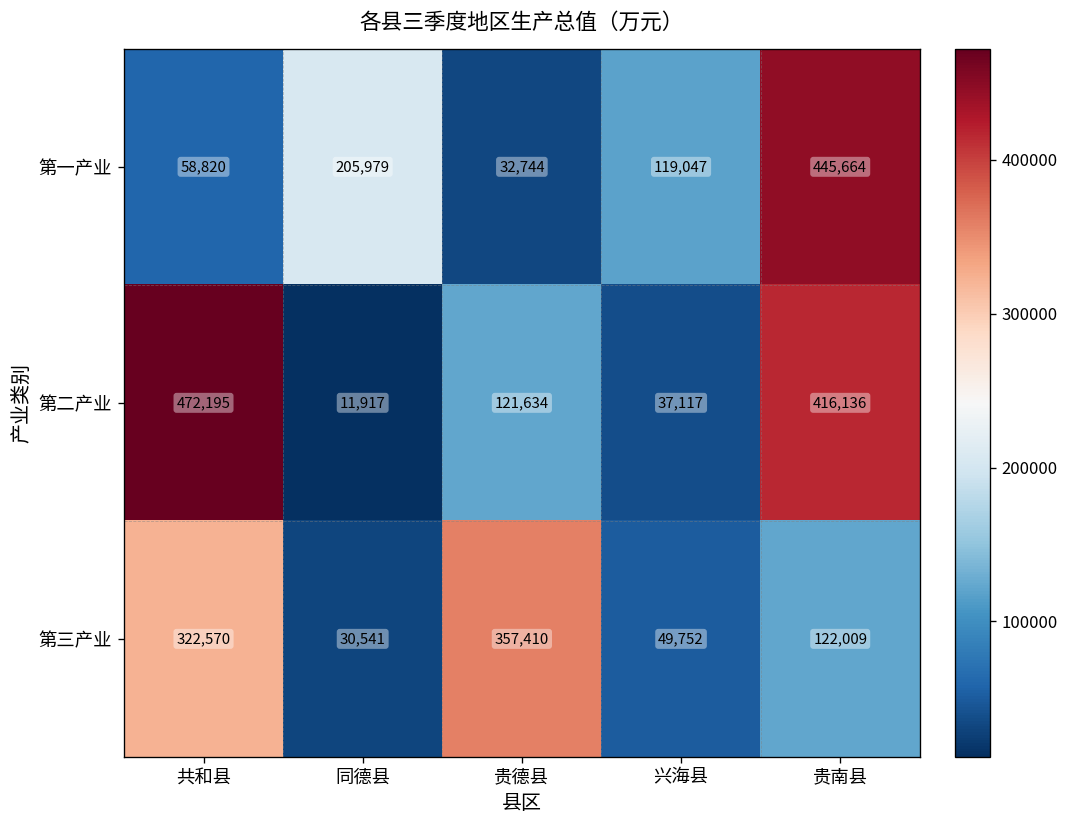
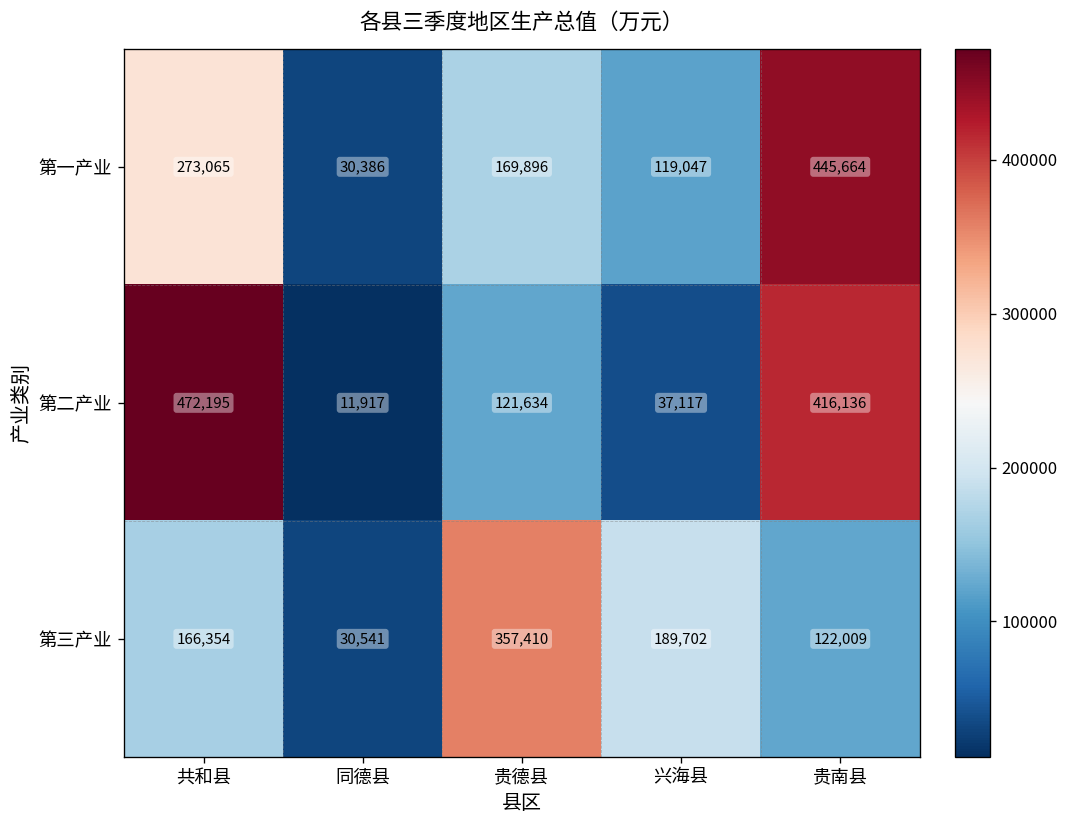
  {
    "第一产业": {
-     "共和县": "58,820",
-     "同德县": "205,979",
-     "贵德县": "32,744"
+     "共和县": "273,065",
+     "同德县": "30,386",
+     "贵德县": "169,896"
    },
    "第三产业": {
-     "共和县": "322,570",
-     "兴海县": "49,752"
+     "共和县": "166,354",
+     "兴海县": "189,702"
    }
  }
